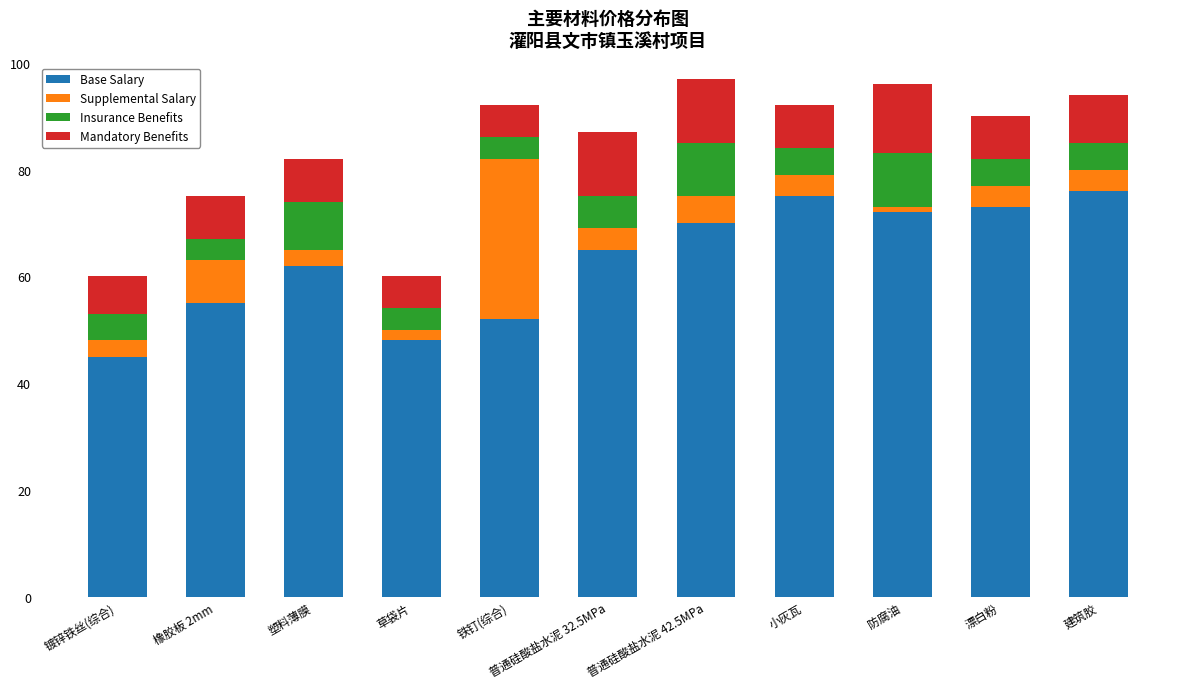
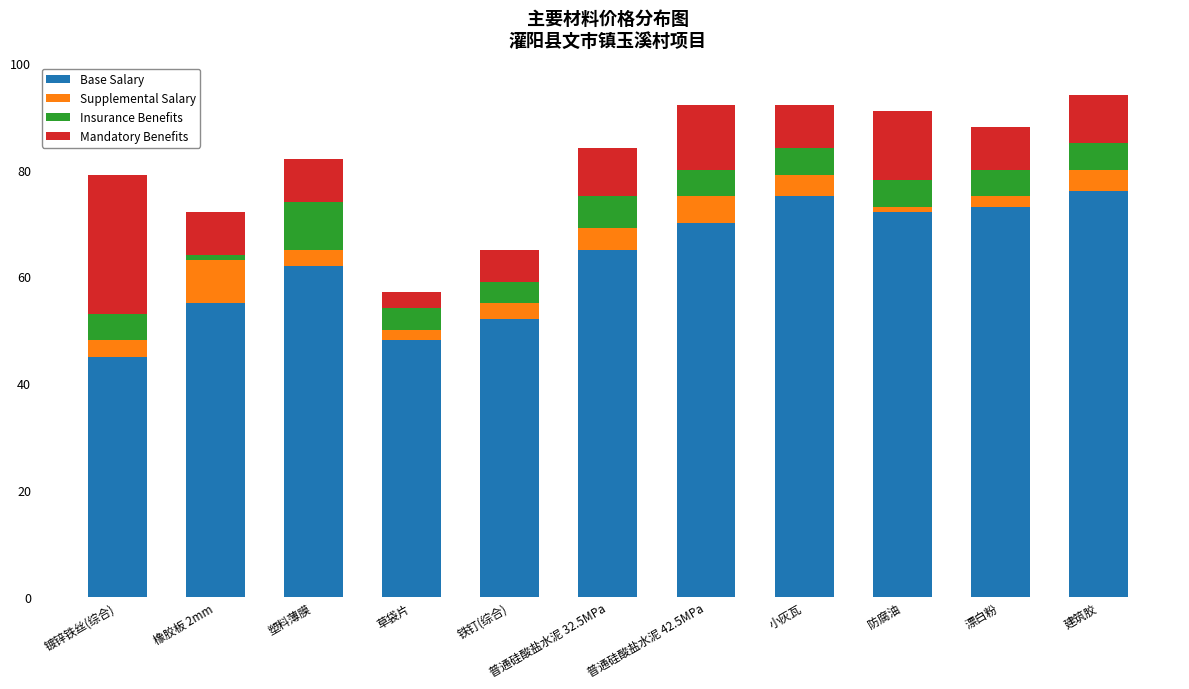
  {
    "Base Salary": {
      "镀锌铁丝(综合)": 45,
      "橡胶板 2mm": 55,
      "塑料薄膜": 62,
      "草袋片": 48,
      "铁钉(综合)": 52,
      "普通硅酸盐水泥 32.5MPa": 65,
      "普通硅酸盐水泥 42.5MPa": 70,
      "小灰瓦": 75,
      "防腐油": 72,
      "漂白粉": 73,
      "建筑胶": 76
    },
    "Supplemental Salary": {
      "镀锌铁丝(综合)": 3,
      "橡胶板 2mm": 8,
      "塑料薄膜": 3,
      "草袋片": 2,
-     "铁钉(综合)": 30,
+     "铁钉(综合)": 3,
      "普通硅酸盐水泥 32.5MPa": 4,
      "普通硅酸盐水泥 42.5MPa": 5,
      "小灰瓦": 4,
      "防腐油": 1,
-     "漂白粉": 4,
+     "漂白粉": 2,
      "建筑胶": 4
    },
    "Insurance Benefits": {
      "镀锌铁丝(综合)": 5,
-     "橡胶板 2mm": 4,
+     "橡胶板 2mm": 1,
      "塑料薄膜": 9,
      "草袋片": 4,
      "铁钉(综合)": 4,
      "普通硅酸盐水泥 32.5MPa": 6,
-     "普通硅酸盐水泥 42.5MPa": 10,
+     "普通硅酸盐水泥 42.5MPa": 5,
      "小灰瓦": 5,
-     "防腐油": 10,
+     "防腐油": 5,
      "漂白粉": 5,
      "建筑胶": 5
    },
    "Mandatory Benefits": {
-     "镀锌铁丝(综合)": 7,
+     "镀锌铁丝(综合)": 26,
      "橡胶板 2mm": 8,
      "塑料薄膜": 8,
-     "草袋片": 6,
+     "草袋片": 3,
      "铁钉(综合)": 6,
-     "普通硅酸盐水泥 32.5MPa": 12,
+     "普通硅酸盐水泥 32.5MPa": 9,
      "普通硅酸盐水泥 42.5MPa": 12,
      "小灰瓦": 8,
      "防腐油": 13,
      "漂白粉": 8,
      "建筑胶": 9
    }
  }
